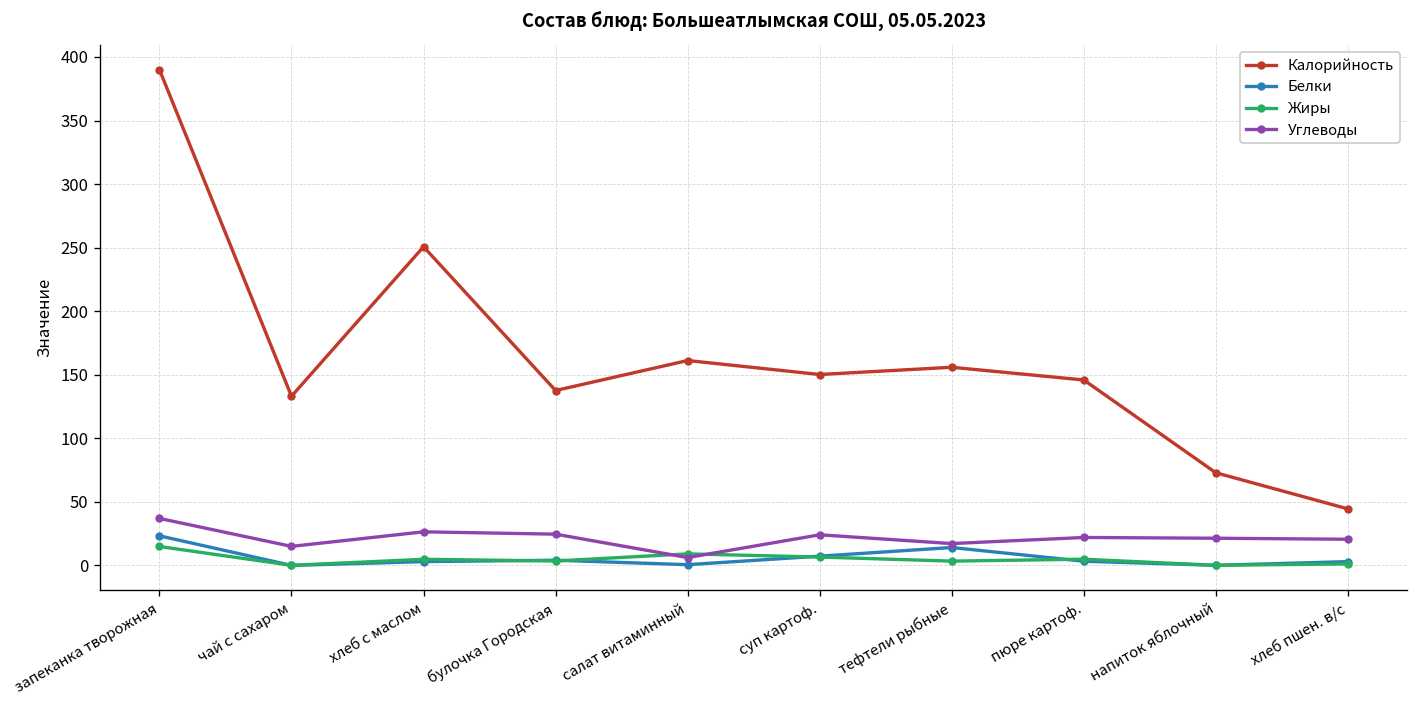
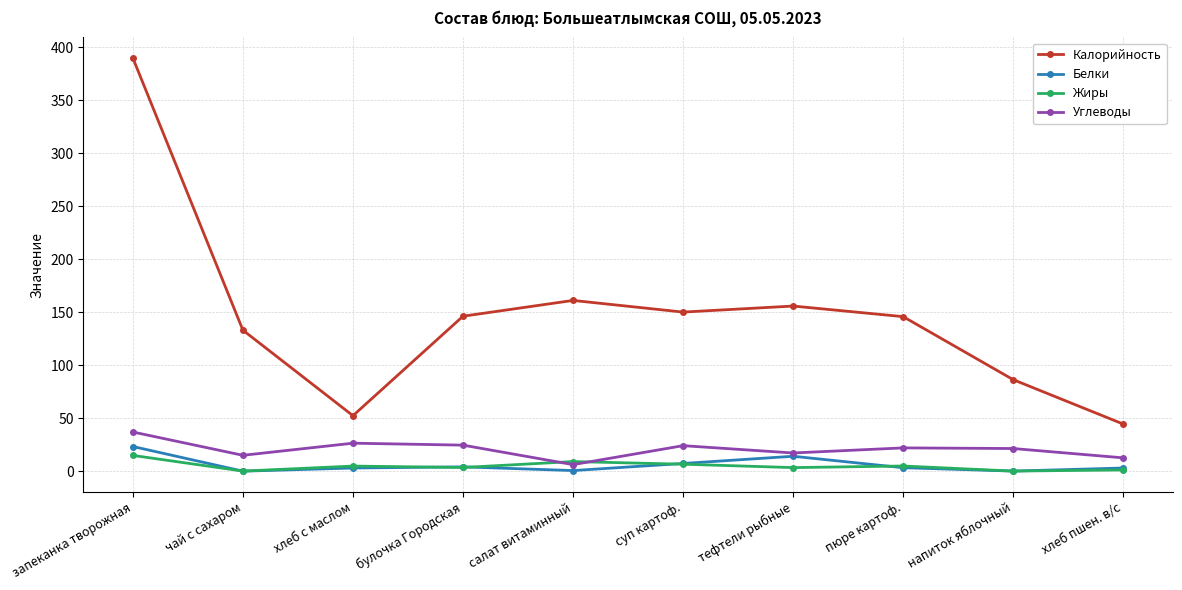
  {
    "Калорийность": {
      "запеканка творожная": 390,
      "чай с сахаром": 133,
-     "хлеб с маслом": 251,
-     "булочка Городская": 138,
+     "хлеб с маслом": 52,
+     "булочка Городская": 146,
      "салат витаминный": 161,
      "суп картоф.": 150,
      "тефтели рыбные": 156,
      "пюре картоф.": 146,
-     "напиток яблочный": 73,
+     "напиток яблочный": 86,
      "хлеб пшен. в/с": 45
    },
    "Белки": {
      "запеканка творожная": 23,
      "салат витаминный": 1,
      "тефтели рыбные": 14
    },
    "Жиры": {
      "запеканка творожная": 15,
      "салат витаминный": 9,
      "тефтели рыбные": 3
    },
    "Углеводы": {
      "запеканка творожная": 37,
      "чай с сахаром": 15,
      "хлеб с маслом": 26,
      "булочка Городская": 25,
      "салат витаминный": 6,
      "суп картоф.": 24,
      "тефтели рыбные": 17,
      "пюре картоф.": 22,
      "напиток яблочный": 21,
-     "хлеб пшен. в/с": 21
+     "хлеб пшен. в/с": 13
    }
  }
